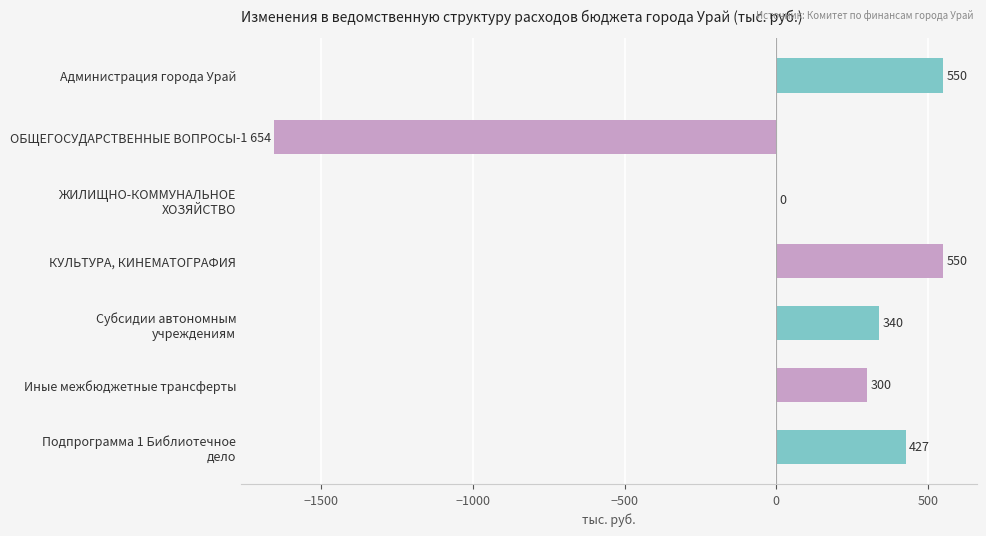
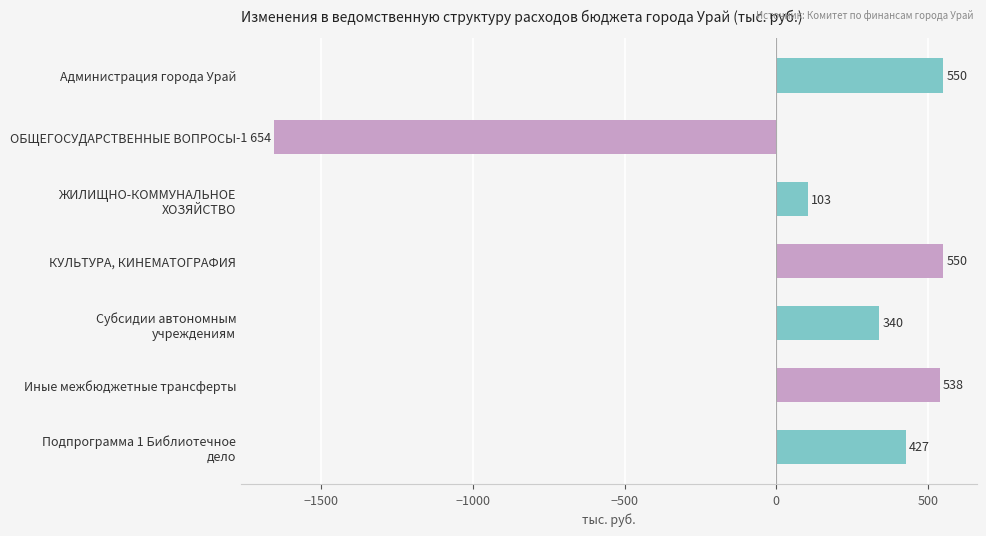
  {
    "Администрация города Урай": 550,
-   "ЖИЛИЩНО-КОММУНАЛЬНОЕ ХОЗЯЙСТВО": 0,
+   "ЖИЛИЩНО-КОММУНАЛЬНОЕ ХОЗЯЙСТВО": 103,
    "КУЛЬТУРА, КИНЕМАТОГРАФИЯ": 550,
    "Субсидии автономным учреждениям": 340,
-   "Иные межбюджетные трансферты": 300,
+   "Иные межбюджетные трансферты": 538,
    "Подпрограмма 1 Библиотечное дело": 427
  }
